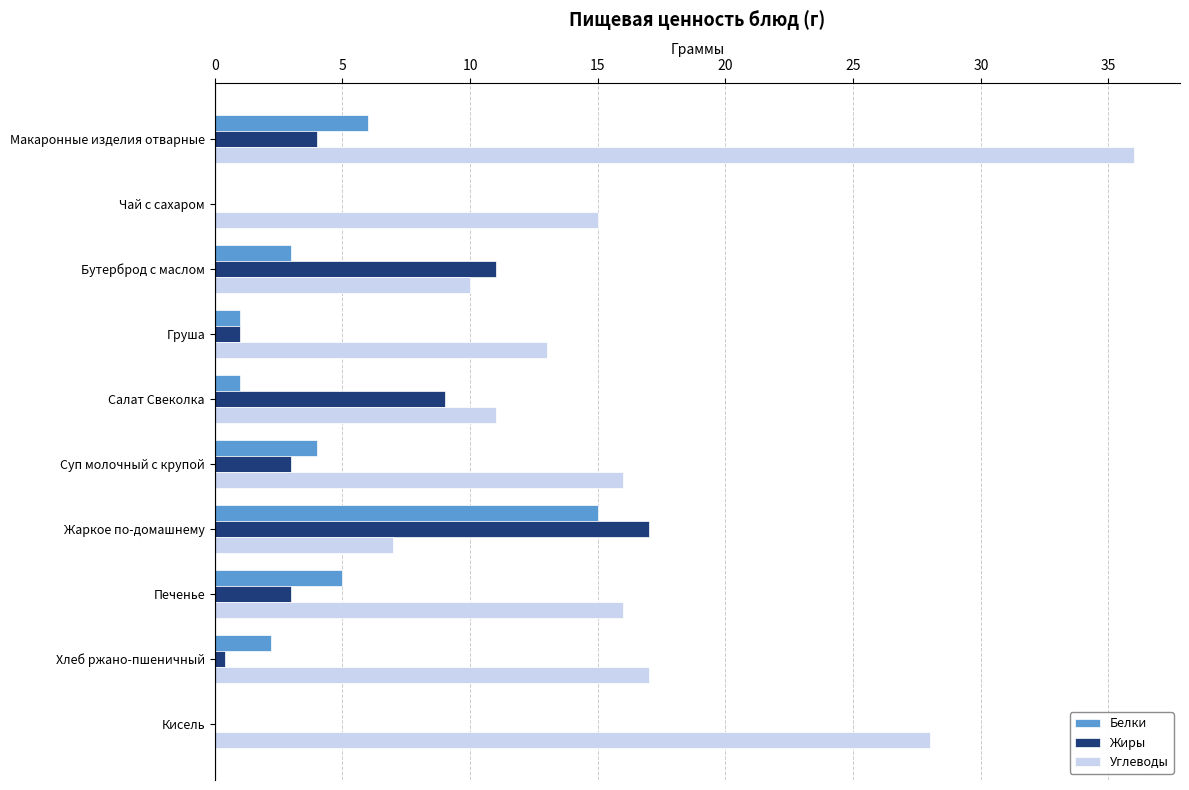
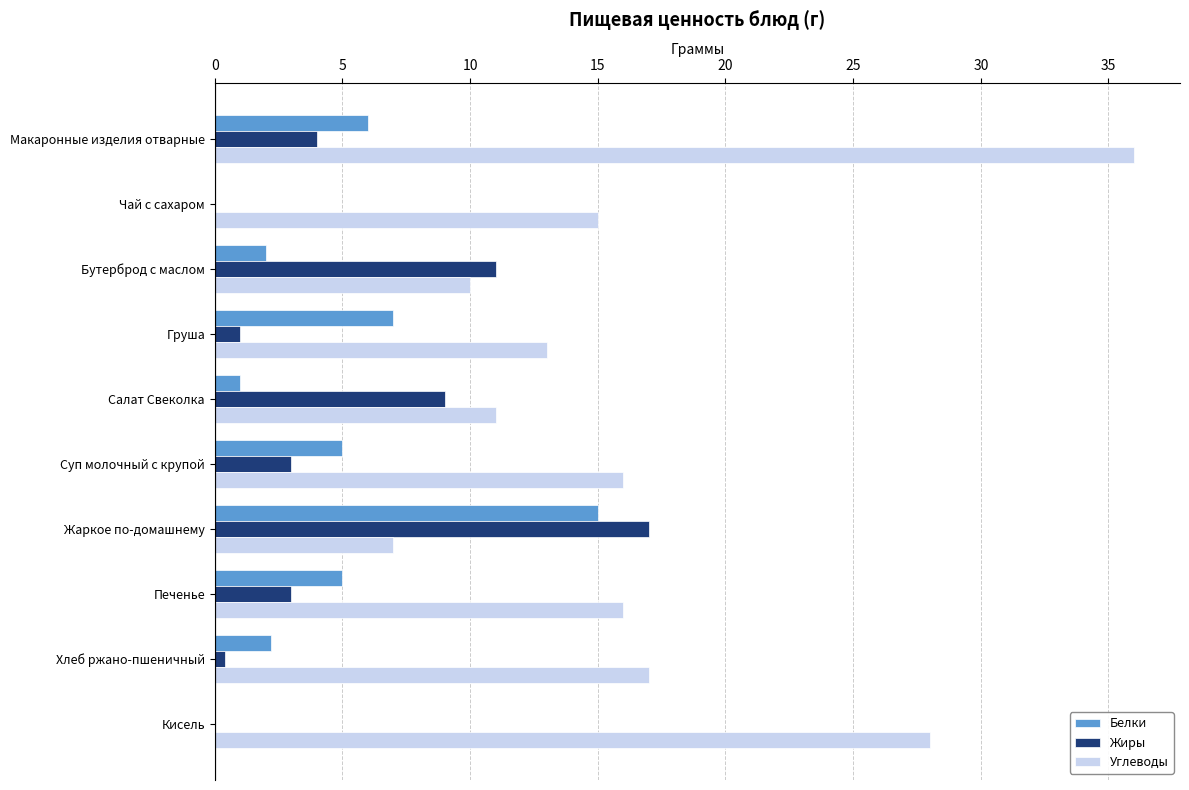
  {
    "Белки": {
      "Макаронные изделия отварные": 6,
      "Чай с сахаром": 0,
-     "Бутерброд с маслом": 3,
-     "Груша": 1,
+     "Бутерброд с маслом": 2,
+     "Груша": 7,
      "Салат Свеколка": 1,
-     "Суп молочный с крупой": 4,
+     "Суп молочный с крупой": 5,
      "Жаркое по-домашнему": 15,
      "Печенье": 5,
      "Хлеб ржано-пшеничный": 2.2,
      "Кисель": 0
    },
    "Жиры": {
      "Макаронные изделия отварные": 4,
      "Чай с сахаром": 0,
      "Бутерброд с маслом": 11,
      "Груша": 1,
      "Салат Свеколка": 9,
      "Суп молочный с крупой": 3,
      "Жаркое по-домашнему": 17,
      "Печенье": 3,
      "Хлеб ржано-пшеничный": 0.4,
      "Кисель": 0
    },
    "Углеводы": {
      "Макаронные изделия отварные": 36,
      "Чай с сахаром": 15,
      "Бутерброд с маслом": 10,
      "Груша": 13,
      "Салат Свеколка": 11,
      "Суп молочный с крупой": 16,
      "Жаркое по-домашнему": 7,
      "Печенье": 16,
      "Хлеб ржано-пшеничный": 17,
      "Кисель": 28
    }
  }
